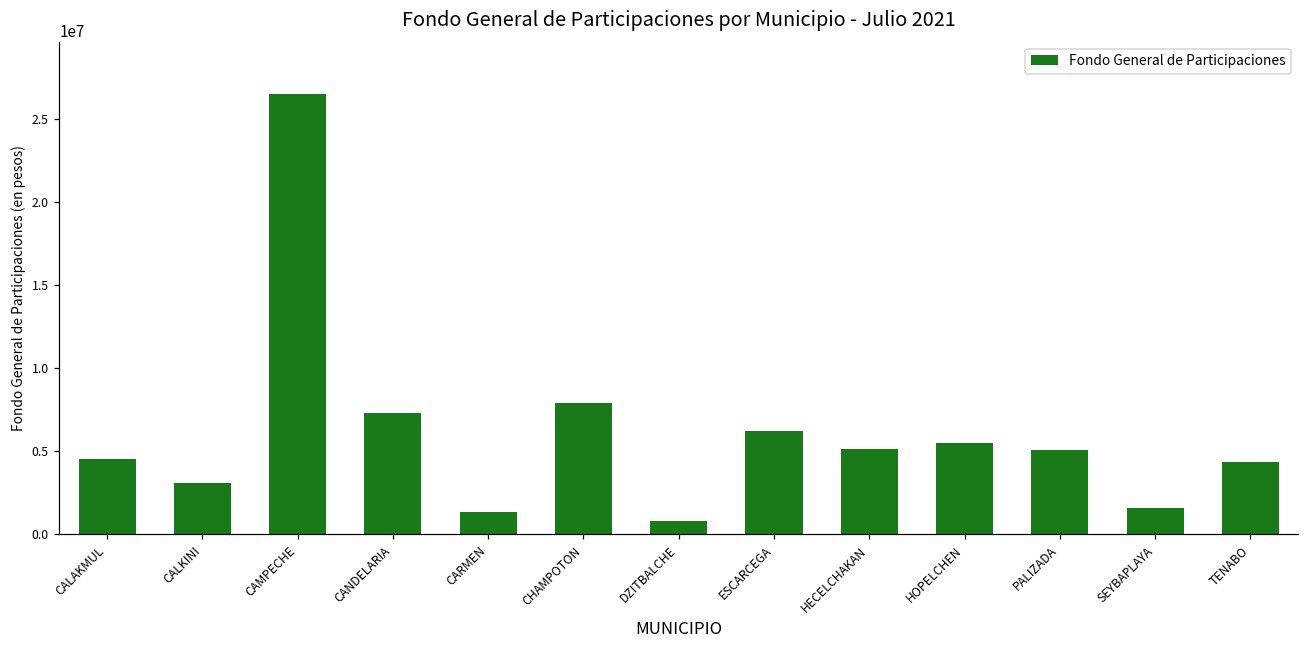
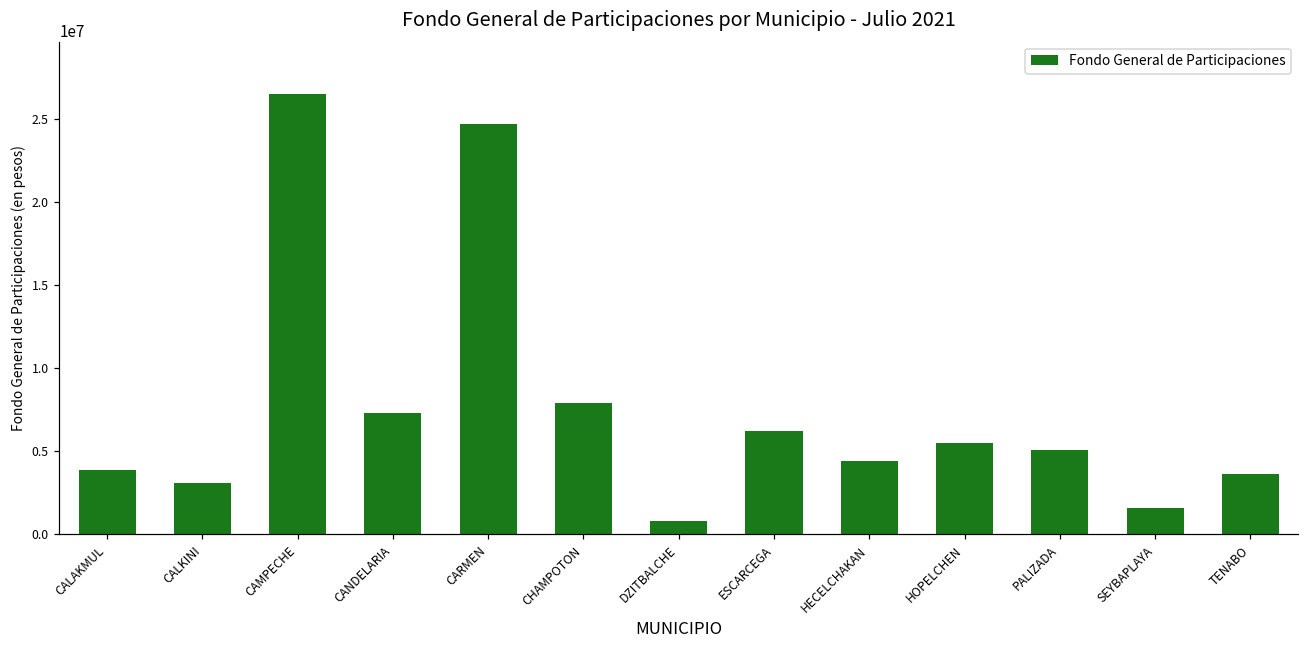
  {
-   "CALAKMUL": 4500000,
+   "CALAKMUL": 3800000,
    "CALKINI": 3100000,
    "CAMPECHE": 26500000,
    "CANDELARIA": 7300000,
-   "CARMEN": 1300000,
+   "CARMEN": 24700000,
    "CHAMPOTON": 7900000,
    "DZITBALCHE": 800000,
    "ESCARCEGA": 6200000,
-   "HECELCHAKAN": 5100000,
+   "HECELCHAKAN": 4400000,
    "HOPELCHEN": 5500000,
    "PALIZADA": 5100000,
    "SEYBAPLAYA": 1500000,
-   "TENABO": 4300000
+   "TENABO": 3600000
  }
